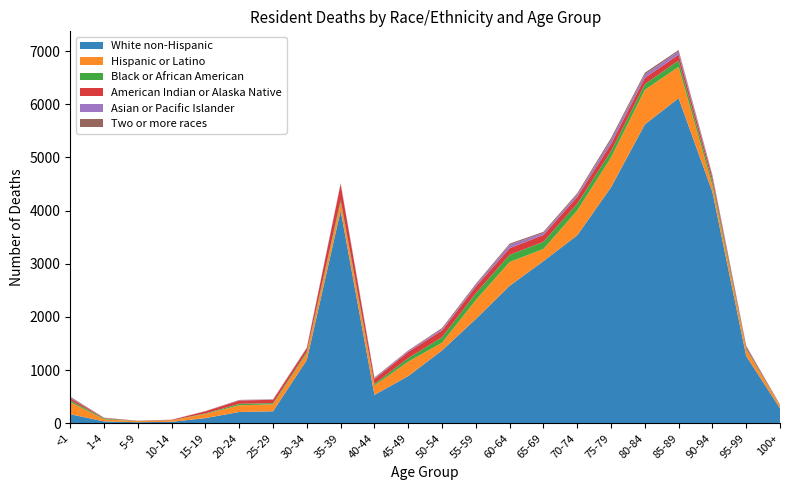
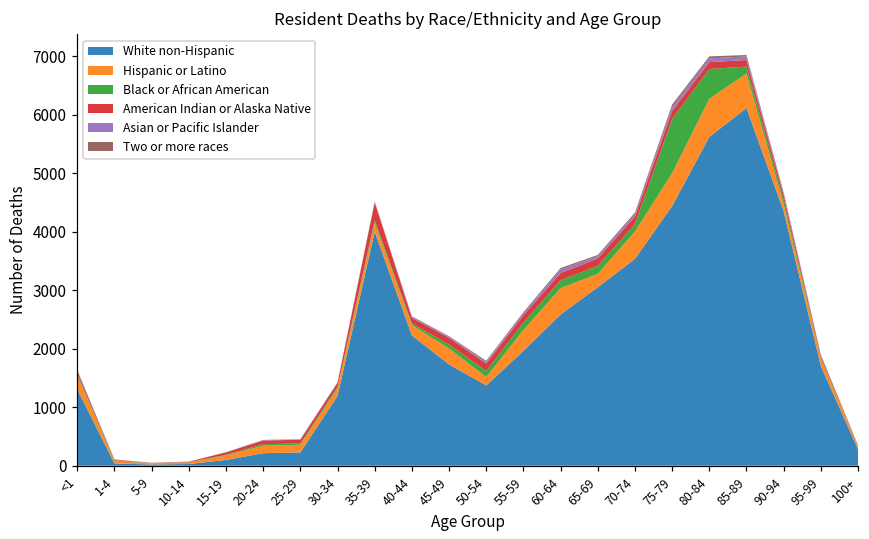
  {
    "White non-Hispanic": {
-     "<1": 200,
+     "<1": 1300,
      "15-19": 100,
      "20-24": 200,
      "25-29": 200,
      "30-34": 1200,
      "35-39": 4000,
-     "40-44": 500,
-     "45-49": 900,
+     "40-44": 2200,
+     "45-49": 1700,
      "50-54": 1400,
      "55-59": 2000,
      "60-64": 2600,
      "65-69": 3000,
      "70-74": 3500,
      "75-79": 4400,
      "80-84": 5600,
      "85-89": 6100,
      "90-94": 4400,
-     "95-99": 1300
+     "95-99": 1700
    },
    "Hispanic or Latino": {
      "45-49": 300,
      "50-54": 100,
      "55-59": 400,
      "60-64": 400,
      "65-69": 200,
      "70-74": 500,
      "75-79": 600,
      "80-84": 700,
      "85-89": 600,
      "90-94": 100
    },
    "Black or African American": {
      "45-49": 100,
      "50-54": 100,
      "55-59": 100,
      "60-64": 100,
      "65-69": 100,
      "70-74": 100,
-     "75-79": 100,
-     "80-84": 100,
+     "75-79": 900,
+     "80-84": 500,
      "85-89": 100,
      "90-94": 100
    },
    "American Indian or Alaska Native": {
      "60-64": 100,
      "75-79": 100,
      "80-84": 100,
      "85-89": 100
    }
  }
